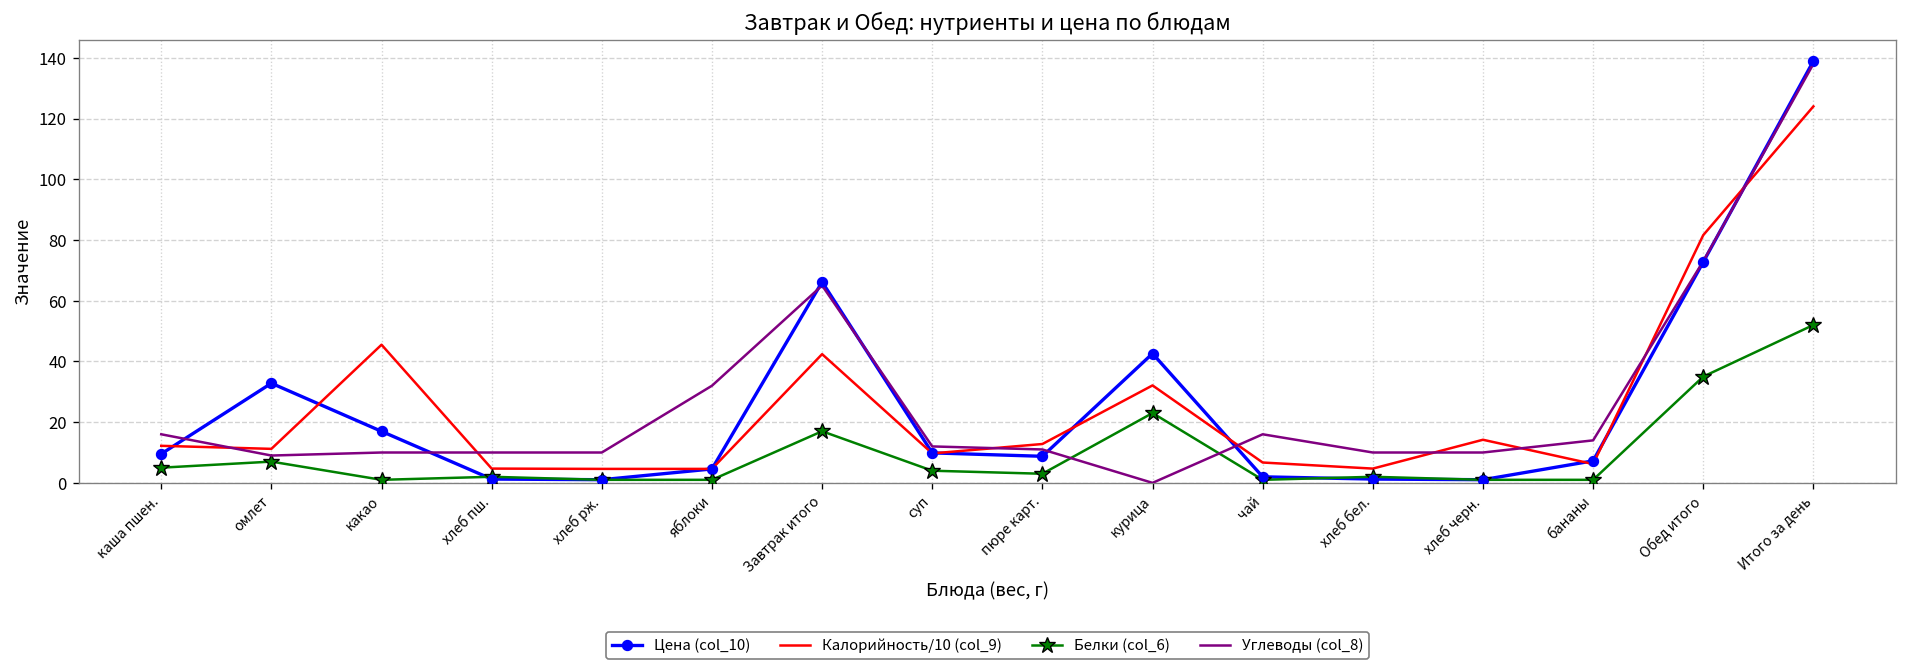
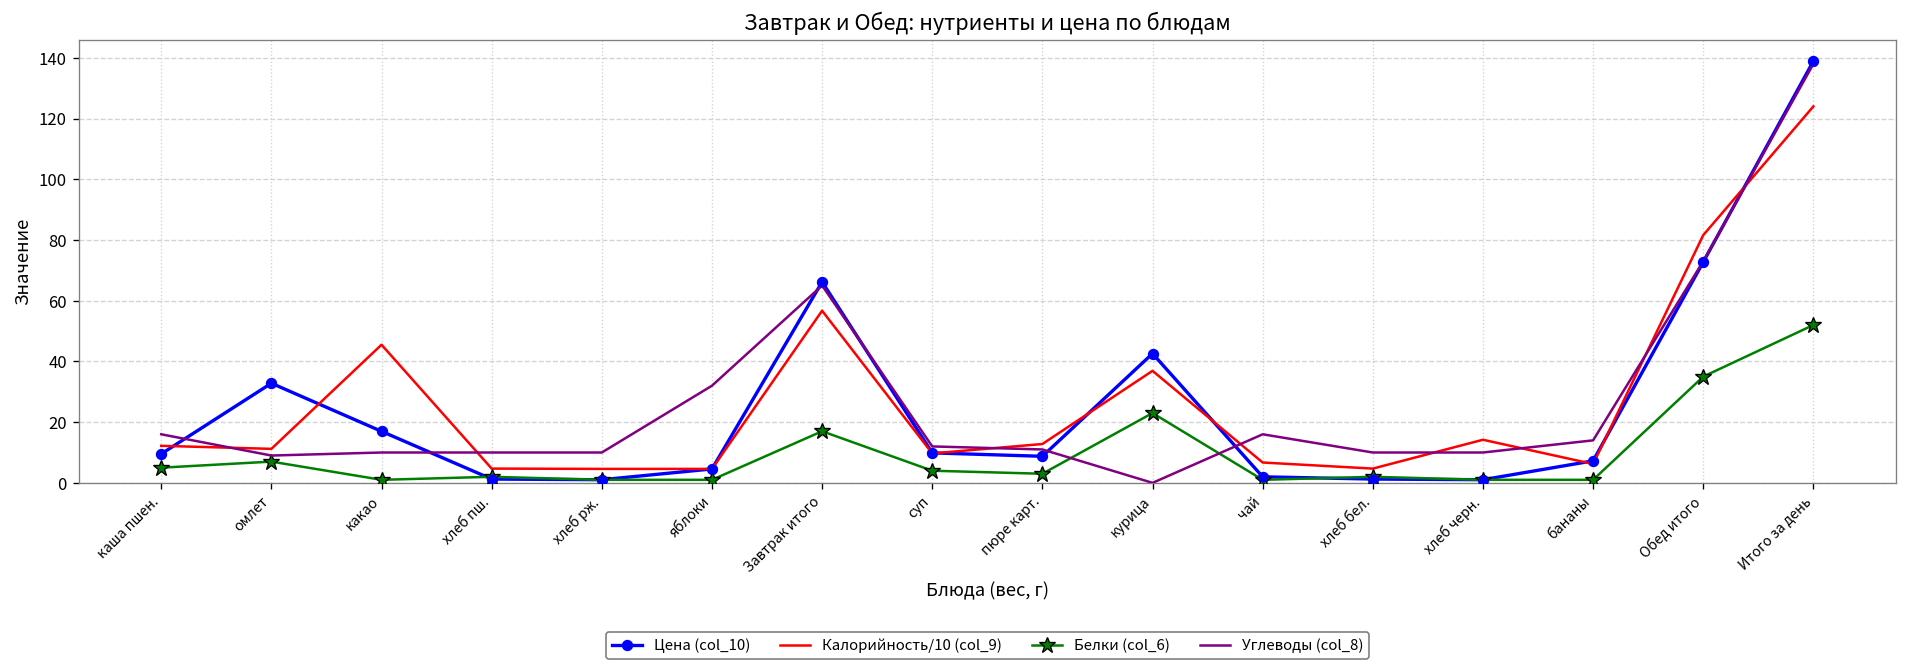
  {
    "Цена (col_10)": {
      "каша пшен.": 10,
      "омлет": 33,
      "какао": 17,
      "Завтрак итого": 66,
      "пюре карт.": 9,
      "курица": 43,
      "бананы": 7
    },
    "Калорийность/10 (col_9)": {
      "каша пшен.": 12,
      "омлет": 11,
      "какао": 46,
      "хлеб пш.": 5,
      "хлеб рж.": 5,
-     "Завтрак итого": 42,
+     "Завтрак итого": 57,
      "пюре карт.": 13,
-     "курица": 32,
+     "курица": 37,
      "чай": 7,
      "хлеб бел.": 5,
      "хлеб черн.": 14,
      "бананы": 6,
      "Обед итого": 82,
      "Итого за день": 124
    },
    "Белки (col_6)": {
      "каша пшен.": 5,
      "омлет": 7,
      "какао": 1,
      "яблоки": 1,
      "Завтрак итого": 17,
      "суп": 4,
      "пюре карт.": 3,
      "курица": 23,
      "бананы": 1,
      "Обед итого": 35,
      "Итого за день": 52
    },
    "Углеводы (col_8)": {
      "каша пшен.": 16,
      "омлет": 9,
      "какао": 10,
      "хлеб пш.": 10,
      "хлеб рж.": 10,
      "яблоки": 32,
      "Завтрак итого": 65,
      "суп": 12,
      "пюре карт.": 11,
      "курица": 0,
      "чай": 16,
      "хлеб бел.": 10,
      "хлеб черн.": 10,
      "бананы": 14
    }
  }
